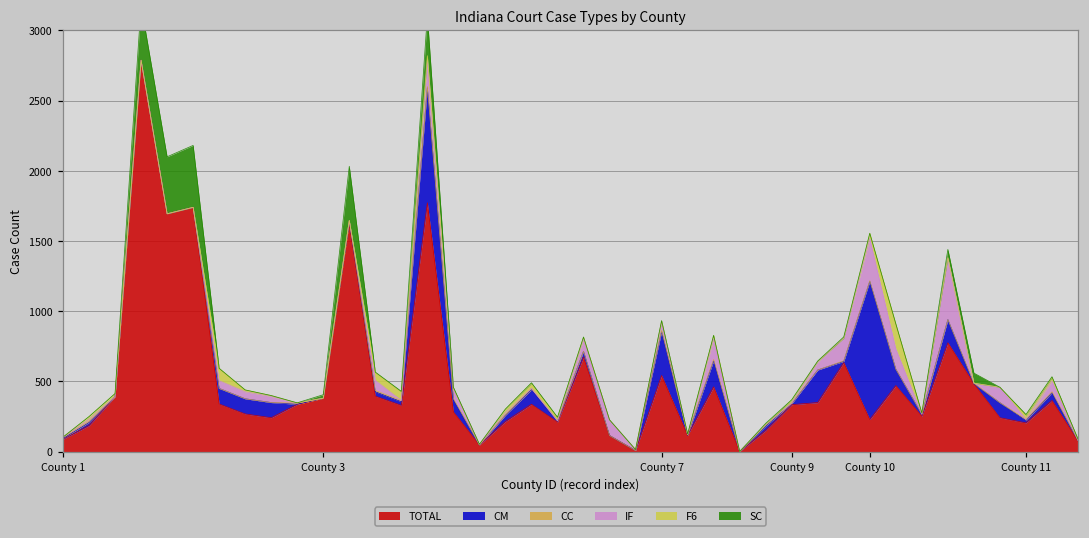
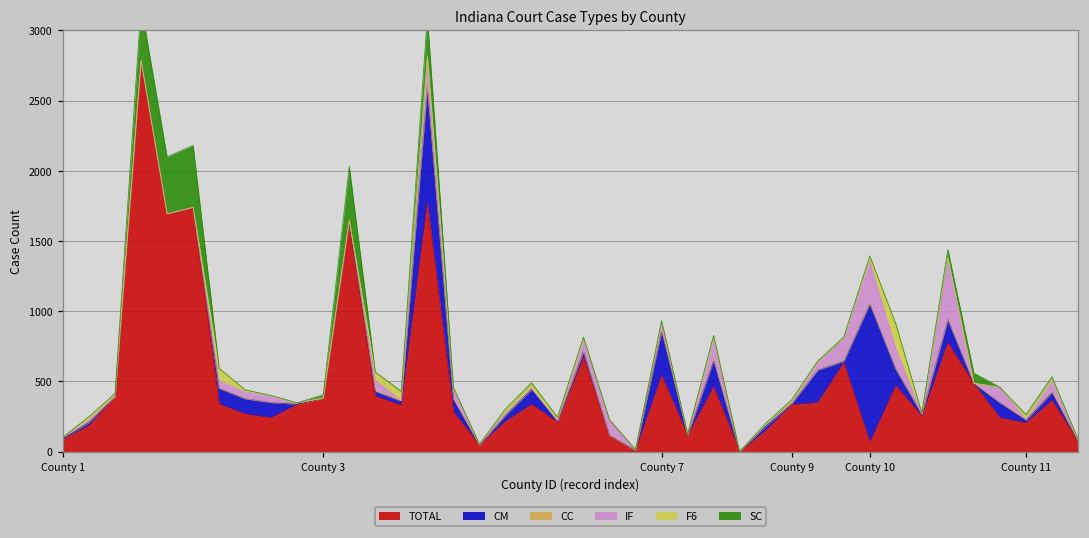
  {
    "TOTAL": {
      "County 7": 540,
-     "County 10": 230
+     "County 10": 70
    },
    "IF": {
      "County 10": 300
    },
    "SC": {
      "County 3": 30
    }
  }
